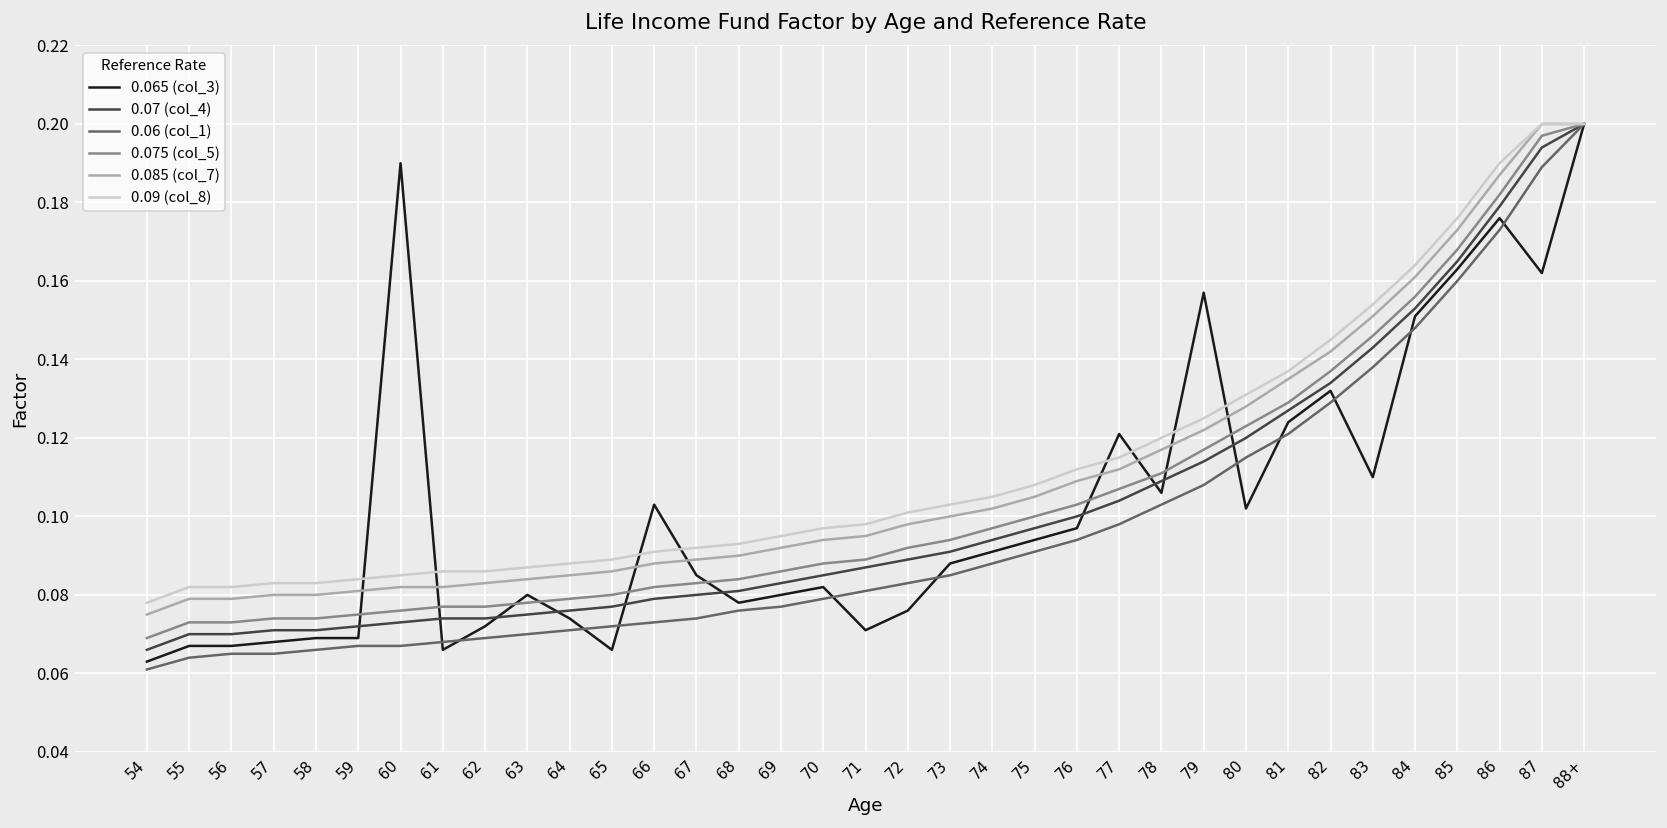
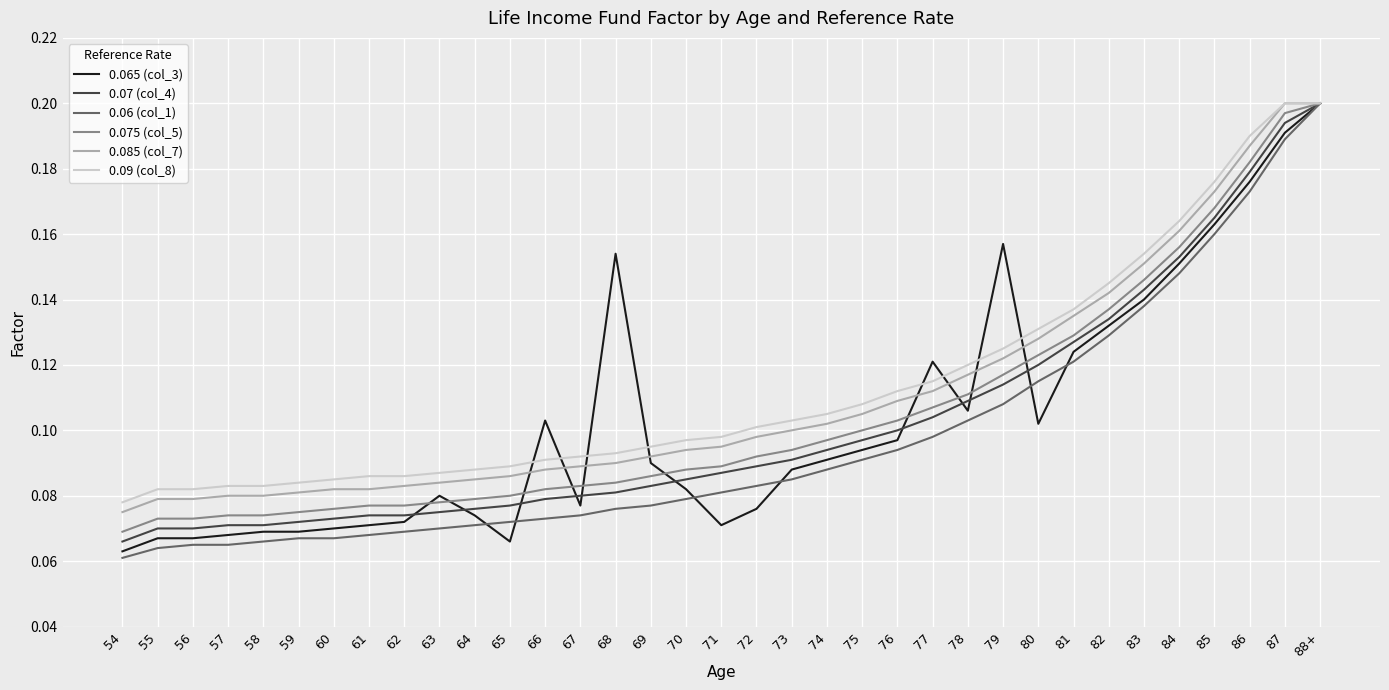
  {
    "0.065 (col_3)": {
      "54": 0.063,
      "55": 0.067,
      "56": 0.067,
      "57": 0.068,
      "58": 0.069,
      "59": 0.069,
-     "60": 0.19,
-     "61": 0.066,
+     "60": 0.07,
+     "61": 0.071,
      "62": 0.072,
      "63": 0.080,
      "64": 0.074,
      "65": 0.066,
      "66": 0.103,
-     "67": 0.085,
-     "68": 0.078,
-     "69": 0.08,
+     "67": 0.077,
+     "68": 0.154,
+     "69": 0.09,
      "70": 0.082,
      "71": 0.071,
      "72": 0.076,
      "73": 0.088,
      "74": 0.091,
      "75": 0.094,
      "76": 0.097,
      "77": 0.121,
      "78": 0.106,
      "79": 0.157,
      "80": 0.102,
      "81": 0.124,
      "82": 0.132,
-     "83": 0.11,
+     "83": 0.14,
      "84": 0.151,
      "85": 0.163,
      "86": 0.176,
-     "87": 0.162
+     "87": 0.191
    }
  }
